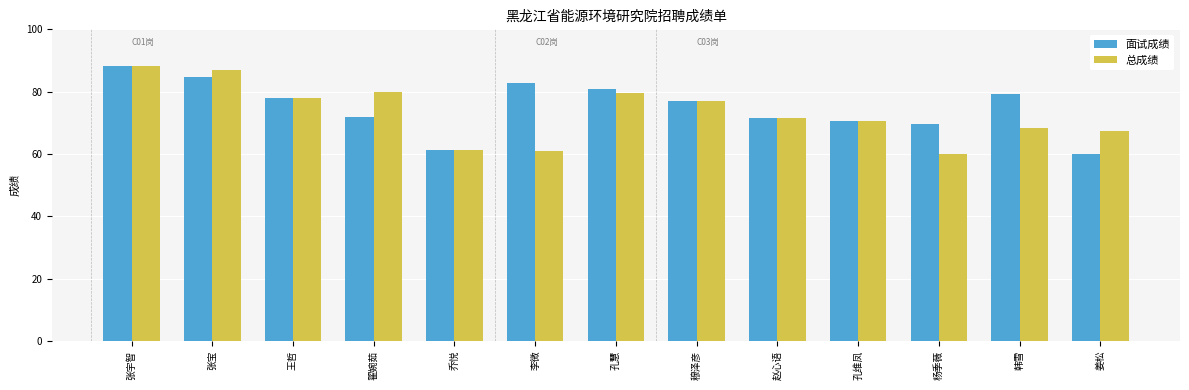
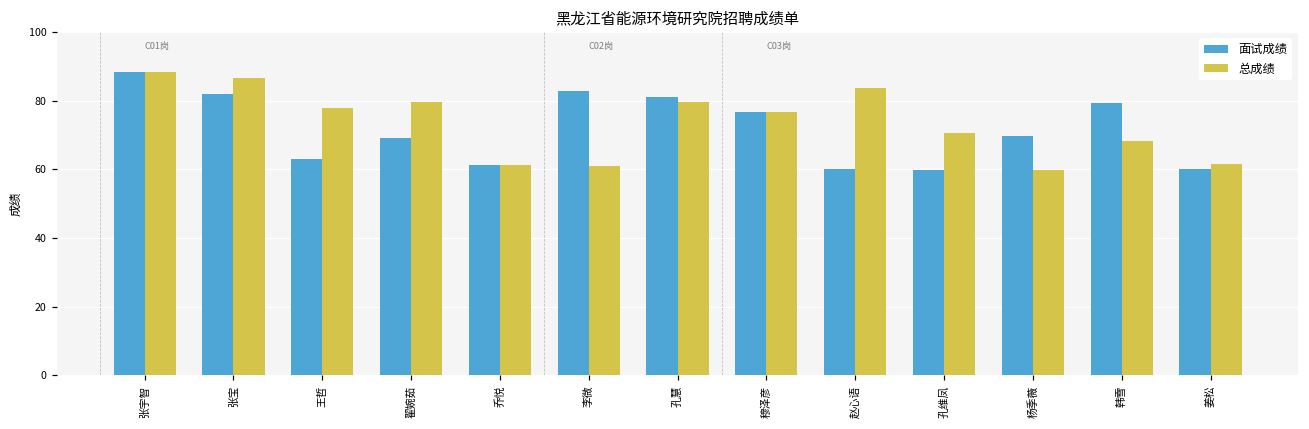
  {
    "面试成绩": {
      "张宇智": 88,
-     "张宝": 85,
-     "王哲": 78,
-     "翟婉茹": 72,
+     "张宝": 82,
+     "王哲": 63,
+     "翟婉茹": 69,
      "乔悦": 61,
      "李微": 83,
      "孔慧": 81,
      "穆泽彦": 77,
-     "赵心语": 71,
-     "孔维凤": 71,
+     "赵心语": 60,
+     "孔维凤": 60,
      "杨季薇": 70,
      "韩雪": 79,
      "姜松": 60
    },
    "总成绩": {
      "张宇智": 88,
      "张宝": 87,
      "王哲": 78,
      "翟婉茹": 80,
      "乔悦": 61,
      "李微": 61,
      "孔慧": 80,
      "穆泽彦": 77,
-     "赵心语": 71,
+     "赵心语": 84,
      "孔维凤": 71,
      "杨季薇": 60,
      "韩雪": 68,
-     "姜松": 67
+     "姜松": 62
    }
  }
